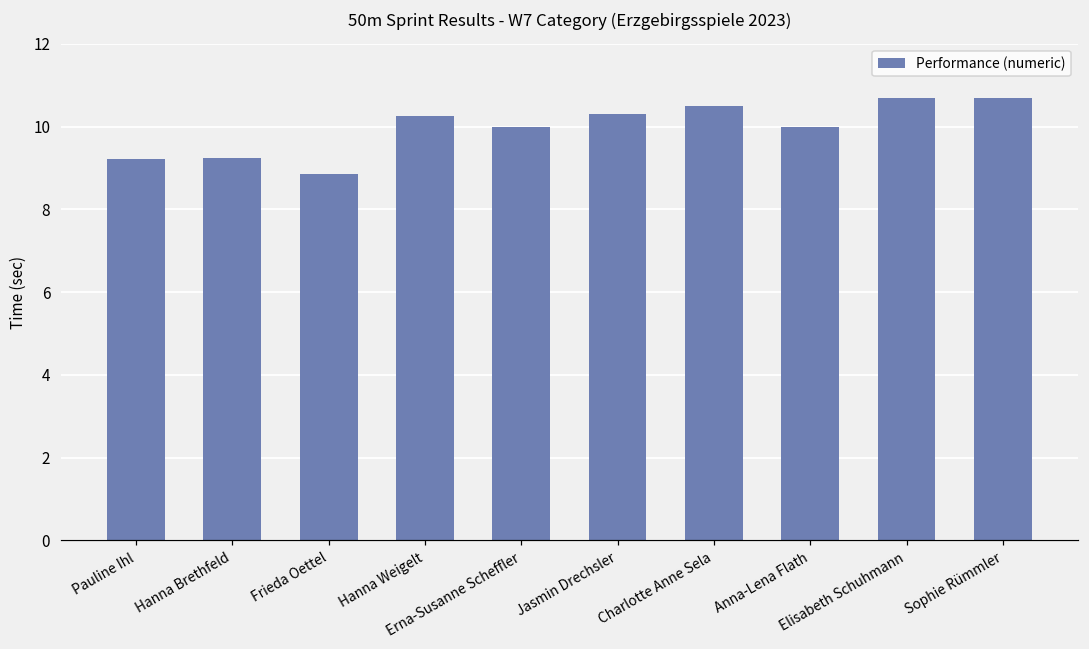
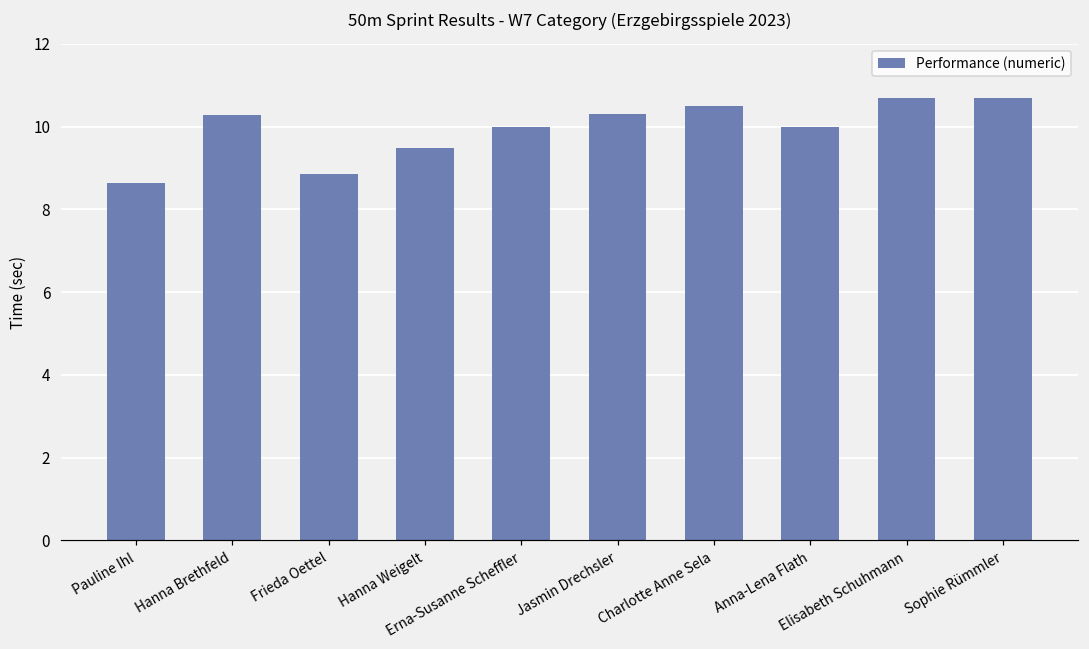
  {
-   "Pauline Ihl": 9.2,
-   "Hanna Brethfeld": 9.3,
+   "Pauline Ihl": 8.6,
+   "Hanna Brethfeld": 10.3,
    "Frieda Oettel": 8.9,
-   "Hanna Weigelt": 10.3,
+   "Hanna Weigelt": 9.5,
    "Erna-Susanne Scheffler": 10.0,
    "Jasmin Drechsler": 10.3,
    "Charlotte Anne Sela": 10.5,
    "Anna-Lena Flath": 10.0,
    "Elisabeth Schuhmann": 10.7,
    "Sophie Rümmler": 10.7
  }
